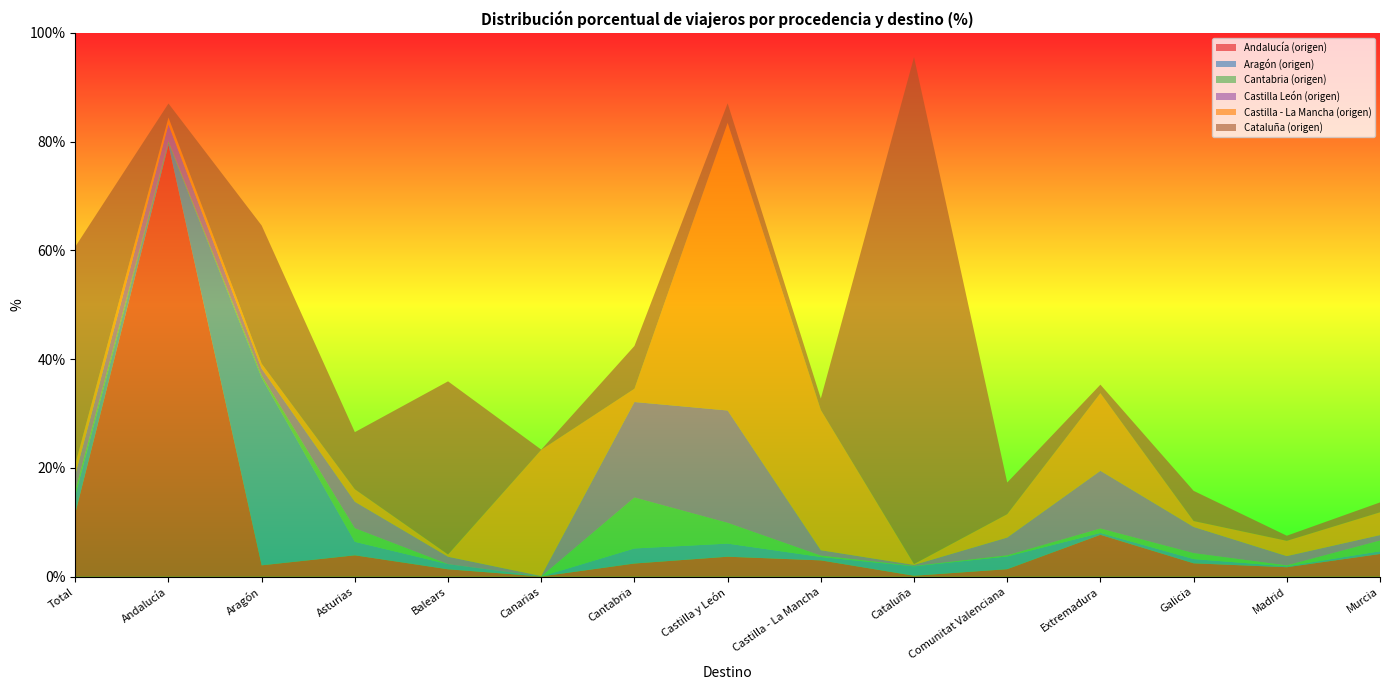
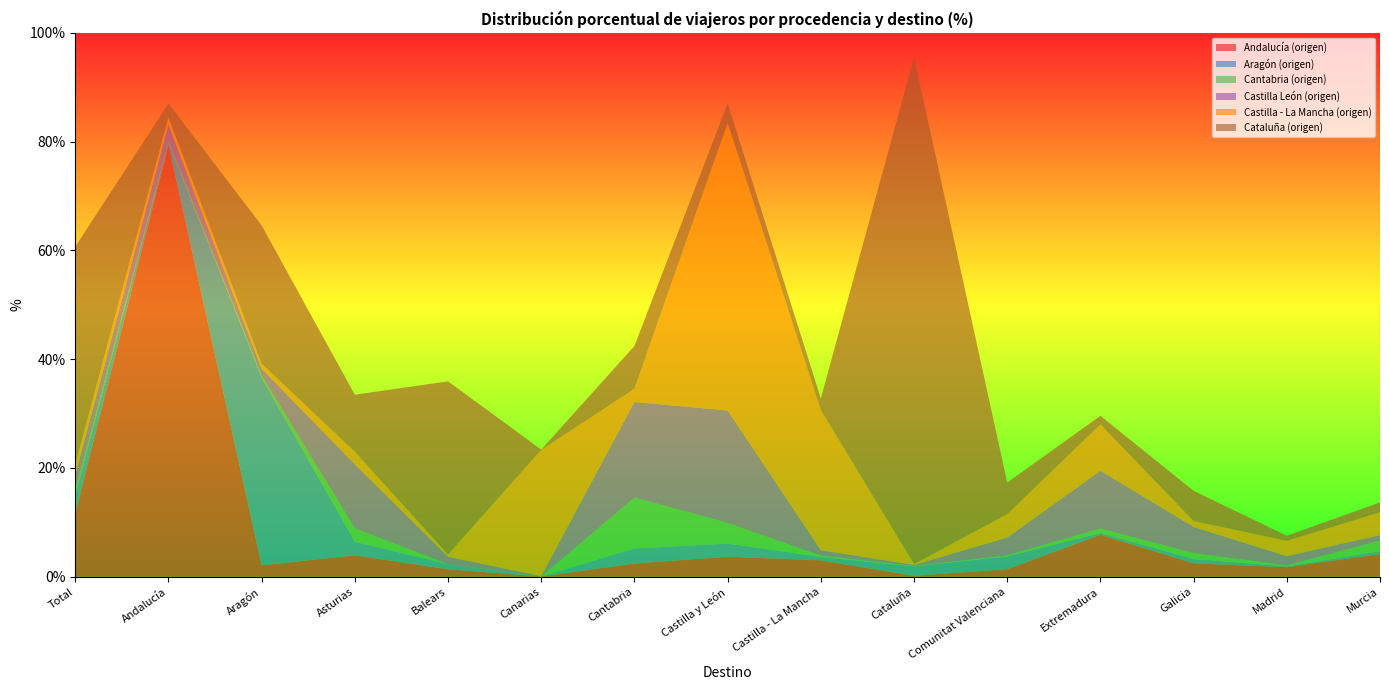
  {
    "Andalucía (origen)": {
      "Total": "12%",
      "Aragón": "2%",
      "Asturias": "4%",
      "Balears": "1%",
      "Cantabria": "2%",
      "Castilla y León": "4%",
      "Castilla - La Mancha": "3%",
      "Comunitat Valenciana": "1%",
      "Galicia": "2%",
      "Murcia": "4%"
    },
    "Aragón (origen)": {
      "Total": "3%",
      "Asturias": "2%",
      "Cantabria": "3%",
      "Castilla y León": "2%",
      "Galicia": "1%",
      "Murcia": "1%"
    },
    "Cantabria (origen)": {
      "Total": "1%",
      "Asturias": "2%",
      "Cantabria": "9%",
      "Castilla y León": "4%",
      "Extremadura": "1%",
      "Galicia": "1%",
      "Murcia": "2%"
    },
    "Castilla León (origen)": {
      "Total": "3%",
      "Andalucía": "3%",
      "Aragón": "1%",
-     "Asturias": "5%",
+     "Asturias": "12%",
      "Cantabria": "18%",
      "Castilla y León": "21%",
      "Castilla - La Mancha": "1%",
      "Comunitat Valenciana": "3%",
      "Extremadura": "11%",
      "Galicia": "5%",
      "Madrid": "2%",
      "Murcia": "1%"
    },
    "Castilla - La Mancha (origen)": {
      "Total": "2%",
      "Andalucía": "1%",
      "Aragón": "1%",
      "Asturias": "2%",
      "Cantabria": "2%",
      "Castilla y León": "53%",
      "Castilla - La Mancha": "26%",
      "Comunitat Valenciana": "4%",
-     "Extremadura": "14%",
+     "Extremadura": "9%",
      "Galicia": "1%",
      "Madrid": "3%",
      "Murcia": "4%"
    },
    "Cataluña (origen)": {
      "Total": "40%",
      "Andalucía": "3%",
      "Aragón": "25%",
      "Asturias": "11%",
      "Balears": "32%",
      "Cantabria": "8%",
      "Castilla y León": "4%",
      "Castilla - La Mancha": "2%",
      "Cataluña": "93%",
      "Comunitat Valenciana": "6%",
      "Extremadura": "2%",
      "Galicia": "6%",
      "Madrid": "1%",
      "Murcia": "2%"
    }
  }
